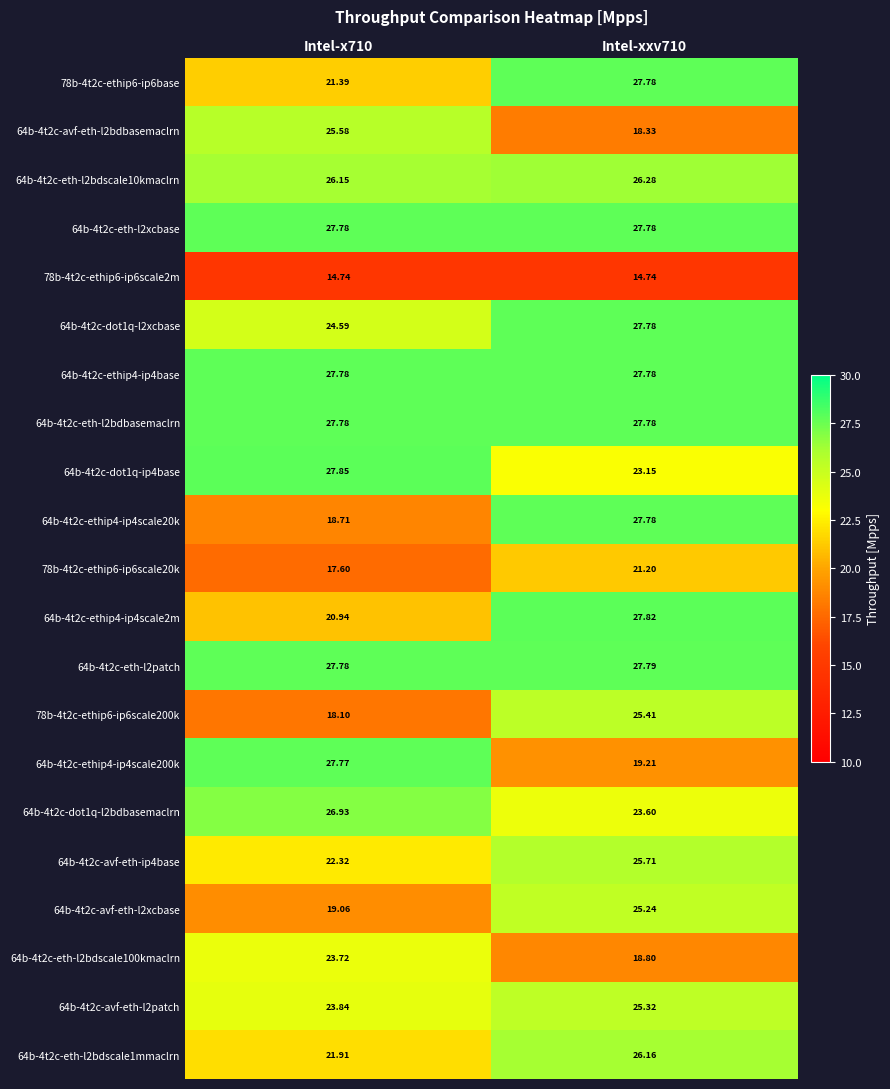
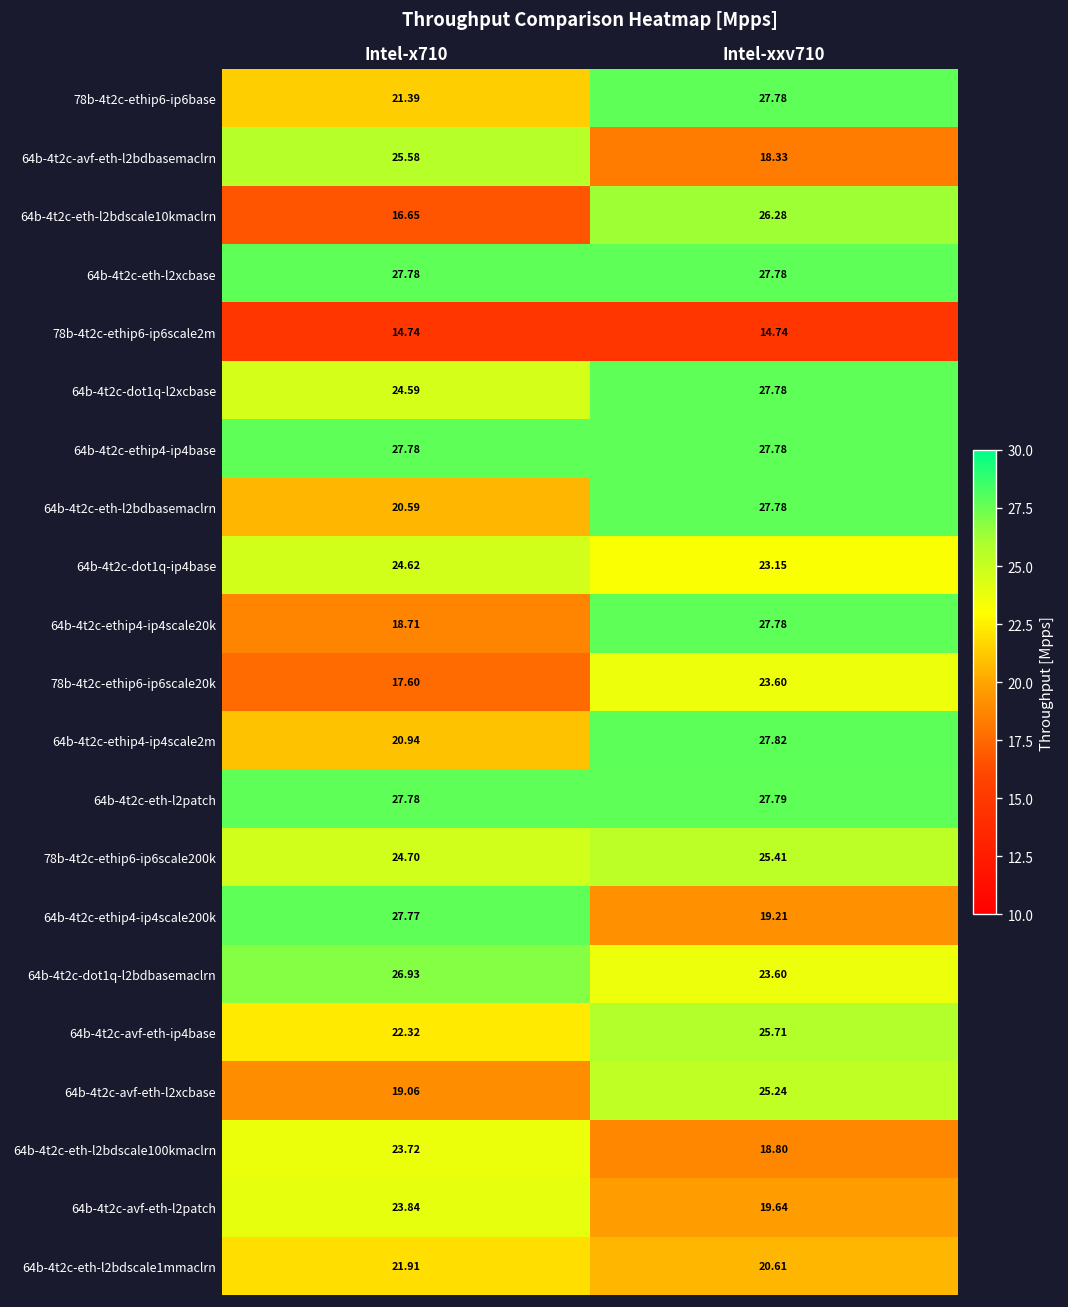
  {
    "78b-4t2c-ethip6-ip6base": {
      "Intel-x710": 21.39,
      "Intel-xxv710": 27.78
    },
    "64b-4t2c-avf-eth-l2bdbasemaclrn": {
      "Intel-x710": 25.58,
      "Intel-xxv710": 18.33
    },
    "64b-4t2c-eth-l2bdscale10kmaclrn": {
-     "Intel-x710": 26.15,
+     "Intel-x710": 16.65,
      "Intel-xxv710": 26.28
    },
    "64b-4t2c-eth-l2xcbase": {
      "Intel-x710": 27.78,
      "Intel-xxv710": 27.78
    },
    "78b-4t2c-ethip6-ip6scale2m": {
      "Intel-x710": 14.74,
      "Intel-xxv710": 14.74
    },
    "64b-4t2c-dot1q-l2xcbase": {
      "Intel-x710": 24.59,
      "Intel-xxv710": 27.78
    },
    "64b-4t2c-ethip4-ip4base": {
      "Intel-x710": 27.78,
      "Intel-xxv710": 27.78
    },
    "64b-4t2c-eth-l2bdbasemaclrn": {
-     "Intel-x710": 27.78,
+     "Intel-x710": 20.59,
      "Intel-xxv710": 27.78
    },
    "64b-4t2c-dot1q-ip4base": {
-     "Intel-x710": 27.85,
+     "Intel-x710": 24.62,
      "Intel-xxv710": 23.15
    },
    "64b-4t2c-ethip4-ip4scale20k": {
      "Intel-x710": 18.71,
      "Intel-xxv710": 27.78
    },
    "78b-4t2c-ethip6-ip6scale20k": {
      "Intel-x710": 17.60,
-     "Intel-xxv710": 21.20
+     "Intel-xxv710": 23.60
    },
    "64b-4t2c-ethip4-ip4scale2m": {
      "Intel-x710": 20.94,
      "Intel-xxv710": 27.82
    },
    "64b-4t2c-eth-l2patch": {
      "Intel-x710": 27.78,
      "Intel-xxv710": 27.79
    },
    "78b-4t2c-ethip6-ip6scale200k": {
-     "Intel-x710": 18.10,
+     "Intel-x710": 24.70,
      "Intel-xxv710": 25.41
    },
    "64b-4t2c-ethip4-ip4scale200k": {
      "Intel-x710": 27.77,
      "Intel-xxv710": 19.21
    },
    "64b-4t2c-dot1q-l2bdbasemaclrn": {
      "Intel-x710": 26.93,
      "Intel-xxv710": 23.60
    },
    "64b-4t2c-avf-eth-ip4base": {
      "Intel-x710": 22.32,
      "Intel-xxv710": 25.71
    },
    "64b-4t2c-avf-eth-l2xcbase": {
      "Intel-x710": 19.06,
      "Intel-xxv710": 25.24
    },
    "64b-4t2c-eth-l2bdscale100kmaclrn": {
      "Intel-x710": 23.72,
      "Intel-xxv710": 18.80
    },
    "64b-4t2c-avf-eth-l2patch": {
      "Intel-x710": 23.84,
-     "Intel-xxv710": 25.32
+     "Intel-xxv710": 19.64
    },
    "64b-4t2c-eth-l2bdscale1mmaclrn": {
      "Intel-x710": 21.91,
-     "Intel-xxv710": 26.16
+     "Intel-xxv710": 20.61
    }
  }
